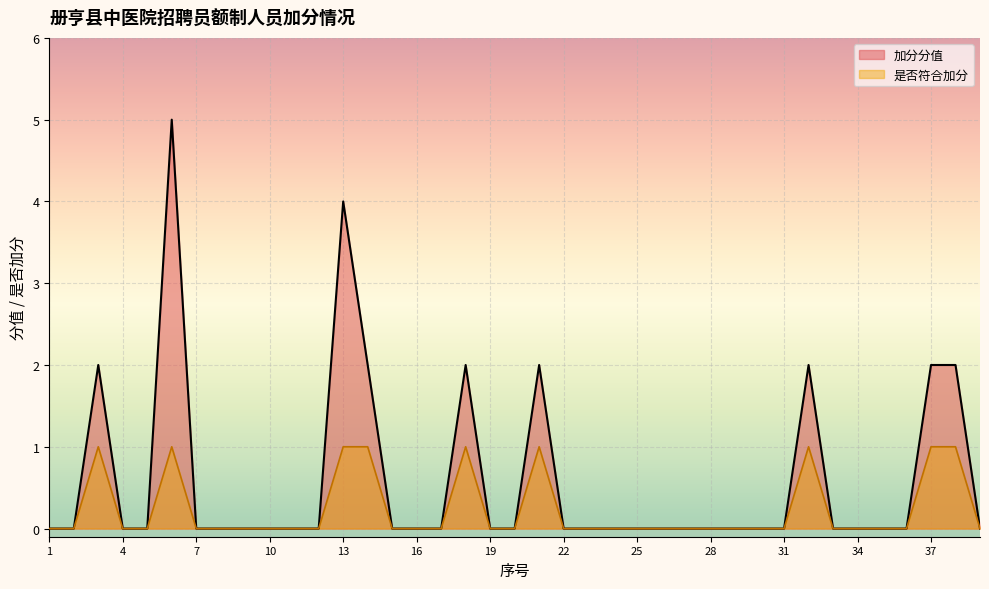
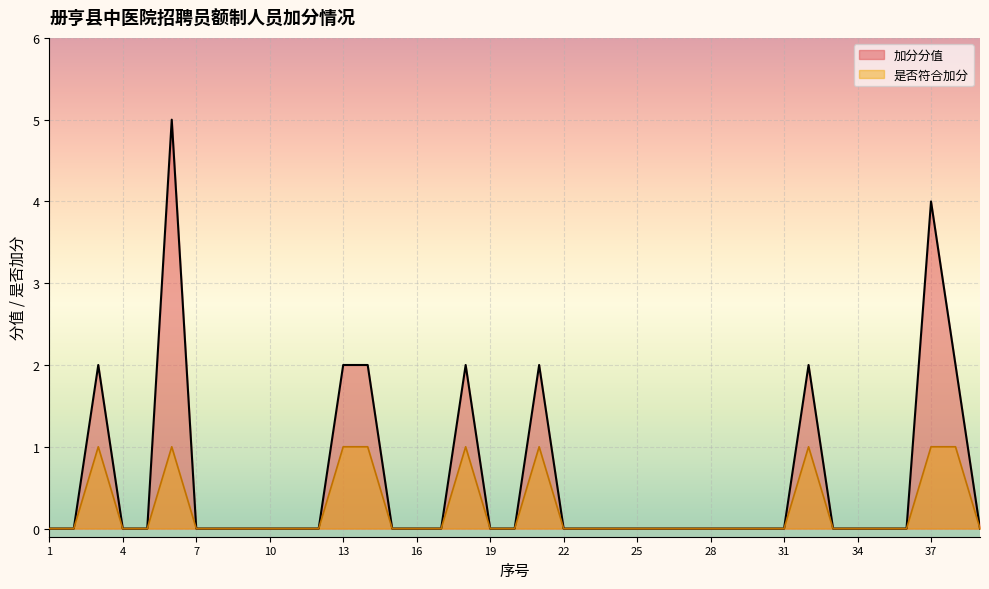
  {
    "加分分值": {
-     "13": 4,
-     "37": 2
+     "13": 2,
+     "37": 4
    },
    "是否符合加分": {
      "13": 1,
      "37": 1
    }
  }
